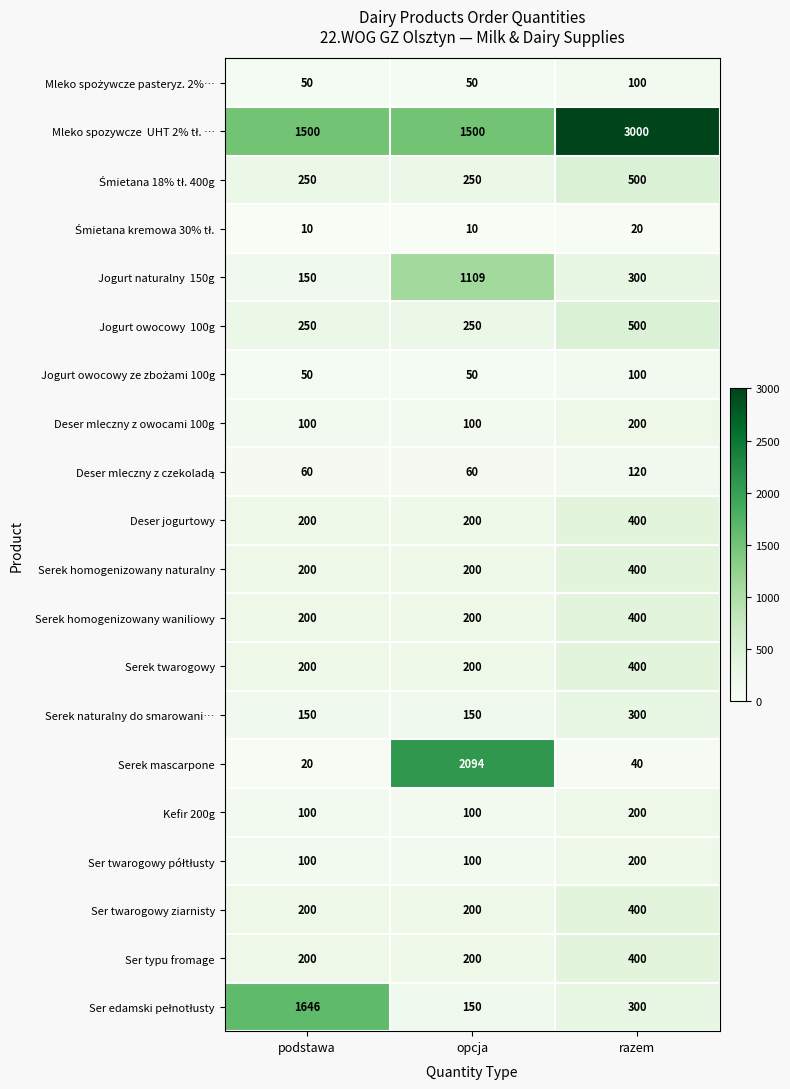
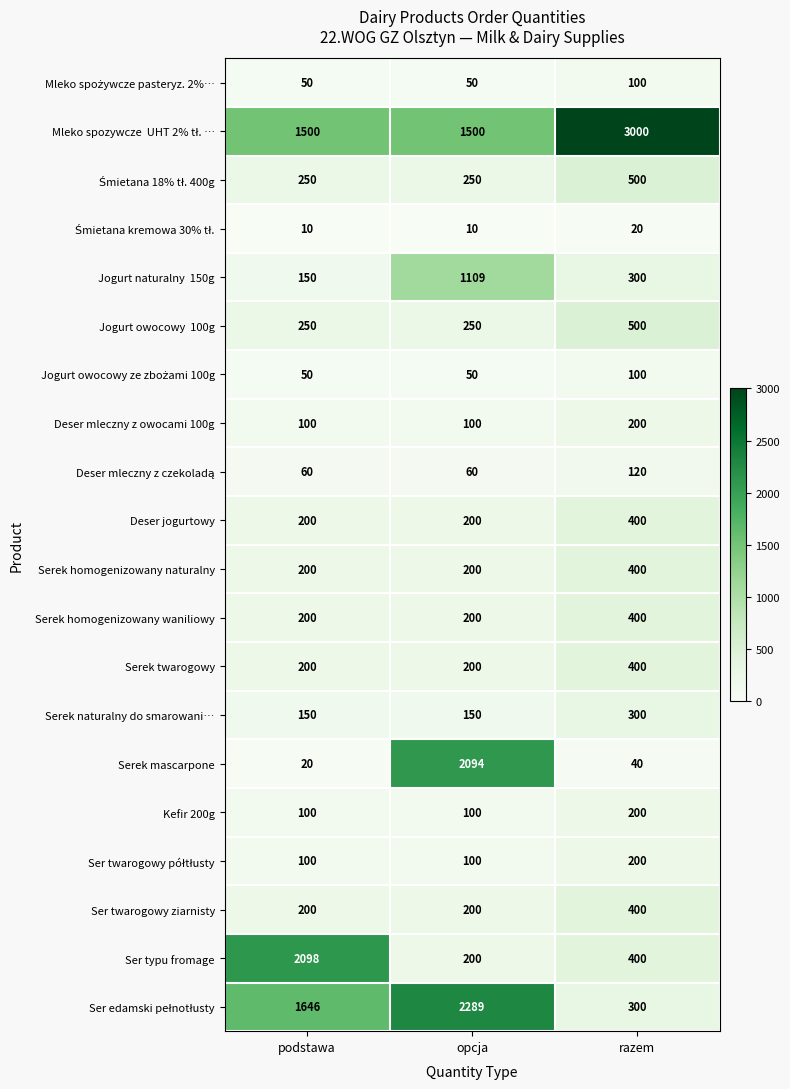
  {
    "Mleko spożywcze pasteryz. 2%…": {
      "podstawa": 50,
      "opcja": 50,
      "razem": 100
    },
    "Mleko spozywcze UHT 2% tł. …": {
      "podstawa": 1500,
      "opcja": 1500,
      "razem": 3000
    },
    "Śmietana 18% tł. 400g": {
      "podstawa": 250,
      "opcja": 250,
      "razem": 500
    },
    "Śmietana kremowa 30% tł.": {
      "podstawa": 10,
      "opcja": 10,
      "razem": 20
    },
    "Jogurt naturalny 150g": {
      "podstawa": 150,
      "opcja": 1109,
      "razem": 300
    },
    "Jogurt owocowy 100g": {
      "podstawa": 250,
      "opcja": 250,
      "razem": 500
    },
    "Jogurt owocowy ze zbożami 100g": {
      "podstawa": 50,
      "opcja": 50,
      "razem": 100
    },
    "Deser mleczny z owocami 100g": {
      "podstawa": 100,
      "opcja": 100,
      "razem": 200
    },
    "Deser mleczny z czekoladą": {
      "podstawa": 60,
      "opcja": 60,
      "razem": 120
    },
    "Deser jogurtowy": {
      "podstawa": 200,
      "opcja": 200,
      "razem": 400
    },
    "Serek homogenizowany naturalny": {
      "podstawa": 200,
      "opcja": 200,
      "razem": 400
    },
    "Serek homogenizowany waniliowy": {
      "podstawa": 200,
      "opcja": 200,
      "razem": 400
    },
    "Serek twarogowy": {
      "podstawa": 200,
      "opcja": 200,
      "razem": 400
    },
    "Serek naturalny do smarowani…": {
      "podstawa": 150,
      "opcja": 150,
      "razem": 300
    },
    "Serek mascarpone": {
      "podstawa": 20,
      "opcja": 2094,
      "razem": 40
    },
    "Kefir 200g": {
      "podstawa": 100,
      "opcja": 100,
      "razem": 200
    },
    "Ser twarogowy półtłusty": {
      "podstawa": 100,
      "opcja": 100,
      "razem": 200
    },
    "Ser twarogowy ziarnisty": {
      "podstawa": 200,
      "opcja": 200,
      "razem": 400
    },
    "Ser typu fromage": {
-     "podstawa": 200,
+     "podstawa": 2098,
      "opcja": 200,
      "razem": 400
    },
    "Ser edamski pełnotłusty": {
      "podstawa": 1646,
-     "opcja": 150,
+     "opcja": 2289,
      "razem": 300
    }
  }
